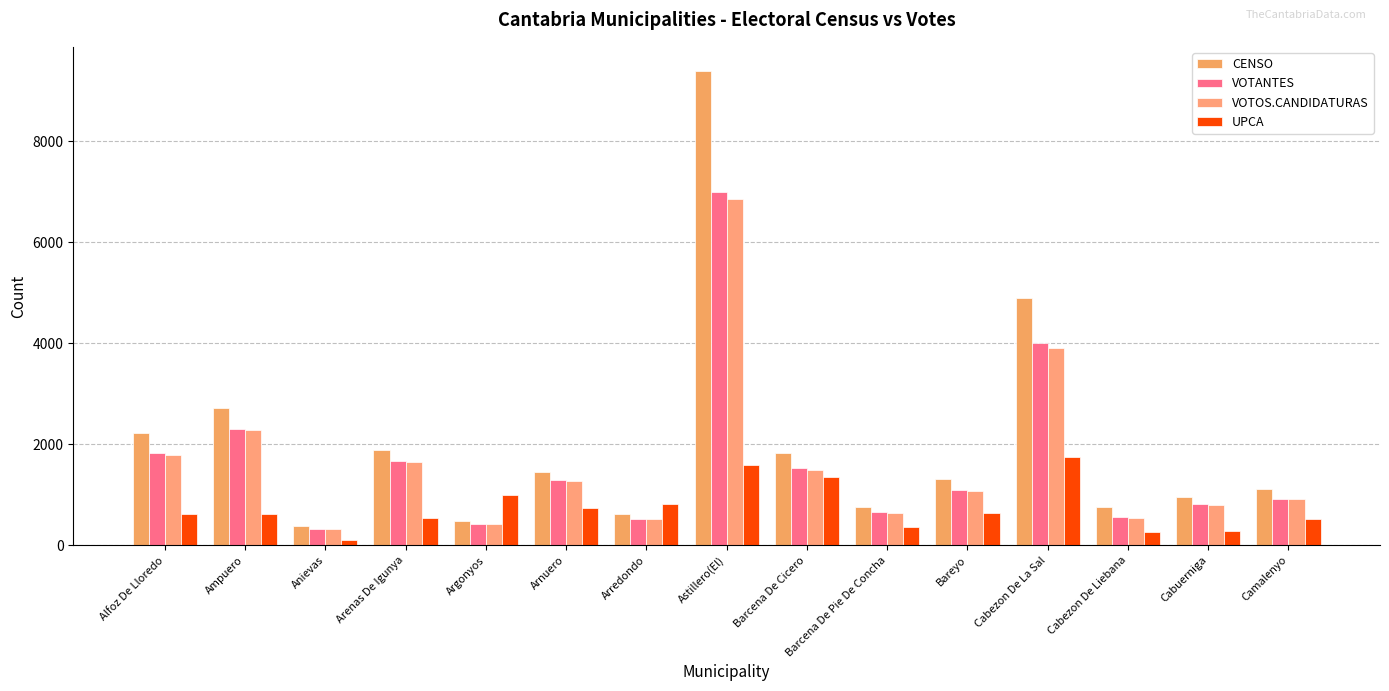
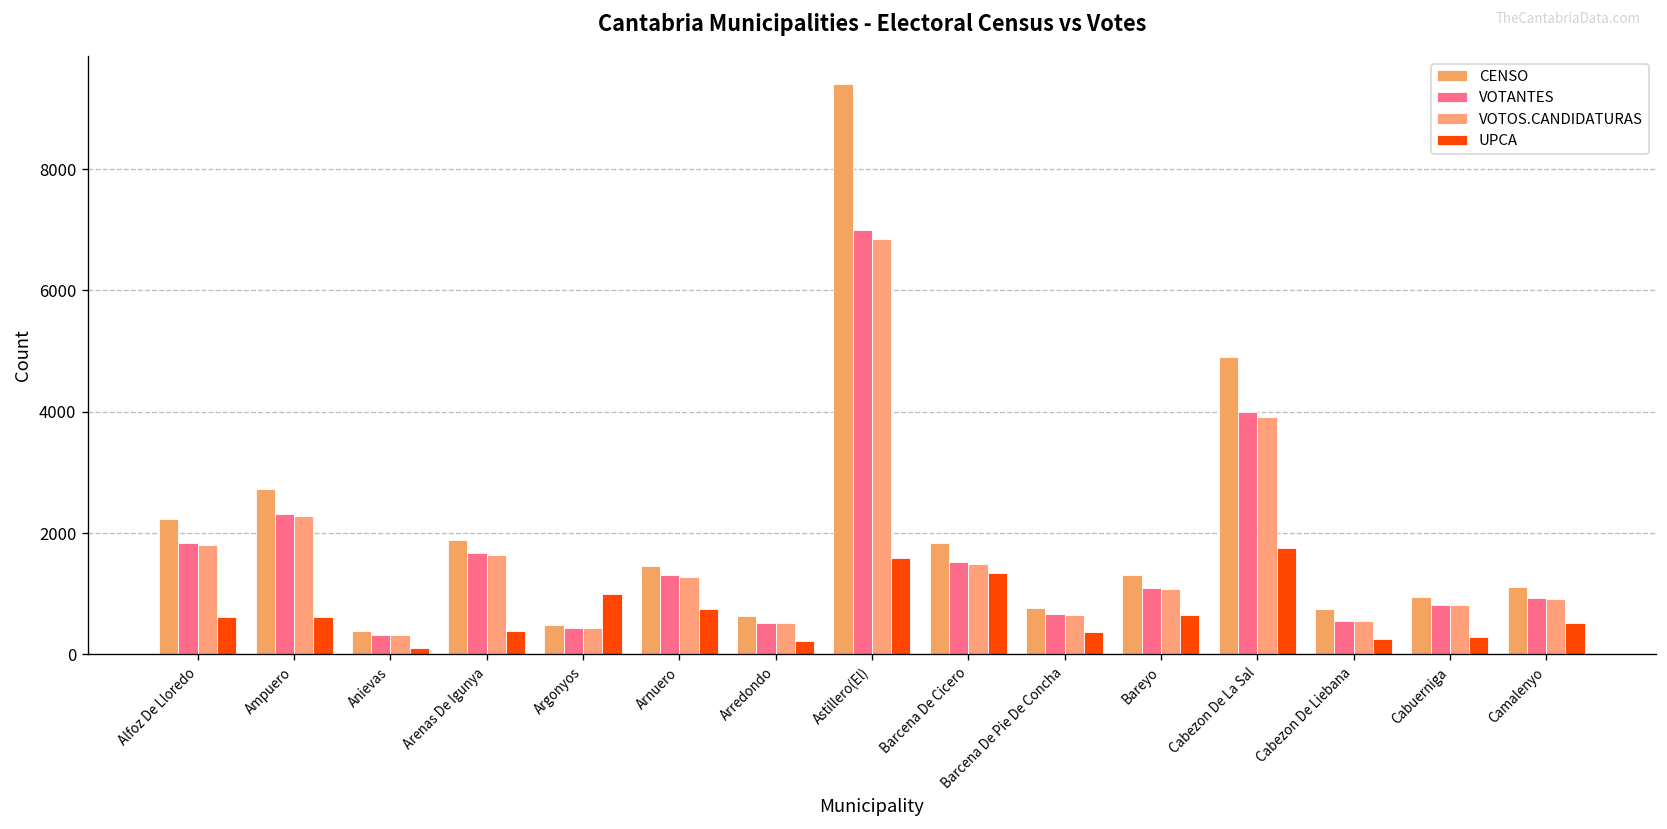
  {
    "UPCA": {
      "Alfoz De Lloredo": 600,
      "Ampuero": 600,
      "Anievas": 100,
-     "Arenas De Igunya": 500,
+     "Arenas De Igunya": 400,
      "Argonyos": 1000,
      "Arnuero": 700,
-     "Arredondo": 800,
+     "Arredondo": 200,
      "Astillero(El)": 1600,
      "Barcena De Cicero": 1300,
      "Barcena De Pie De Concha": 400,
      "Bareyo": 700,
      "Cabezon De La Sal": 1700,
      "Cabezon De Liebana": 300,
      "Cabuerniga": 300,
      "Camalenyo": 500
    }
  }
